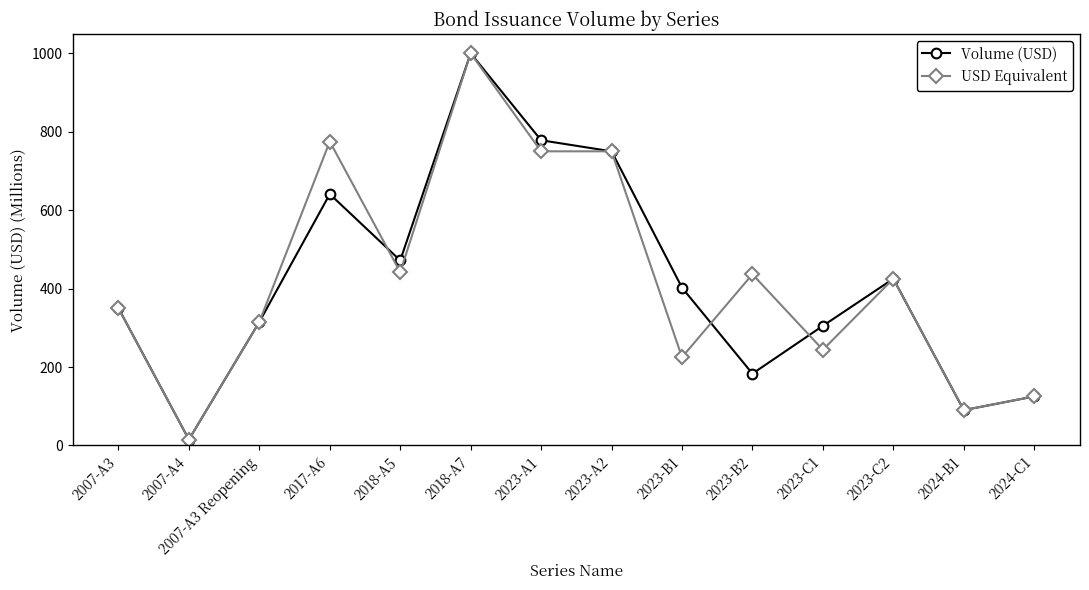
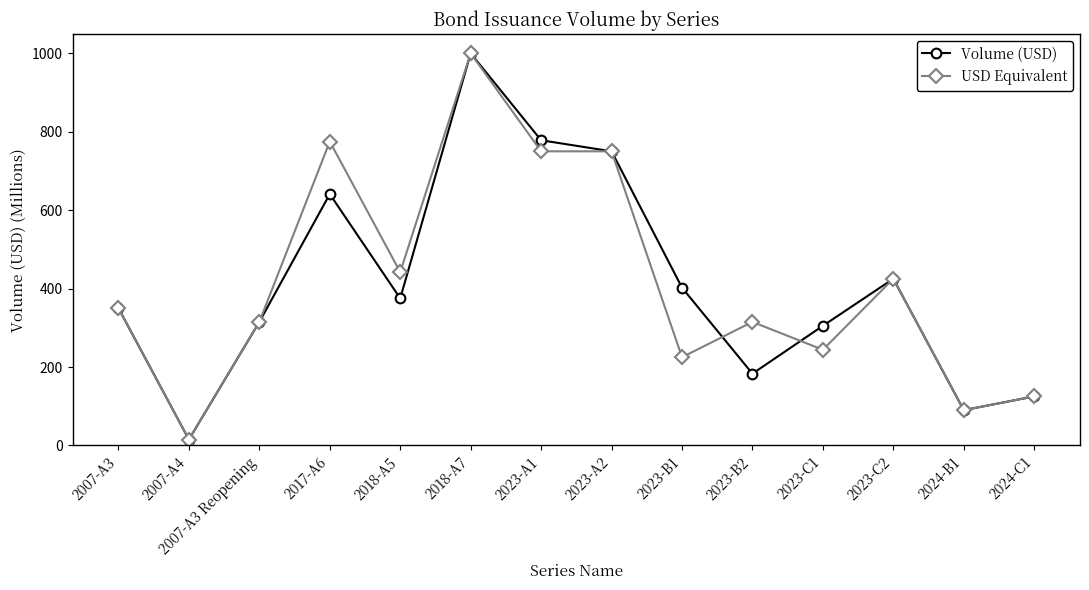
  {
    "Volume (USD)": {
      "2017-A6": 640,
-     "2018-A5": 470,
+     "2018-A5": 380,
      "2023-A1": 780,
      "2023-B1": 400,
      "2023-B2": 180,
      "2023-C1": 310
    },
    "USD Equivalent": {
      "2017-A6": 780,
      "2018-A5": 440,
      "2023-A1": 750,
      "2023-B1": 230,
-     "2023-B2": 440,
+     "2023-B2": 320,
      "2023-C1": 240
    }
  }
